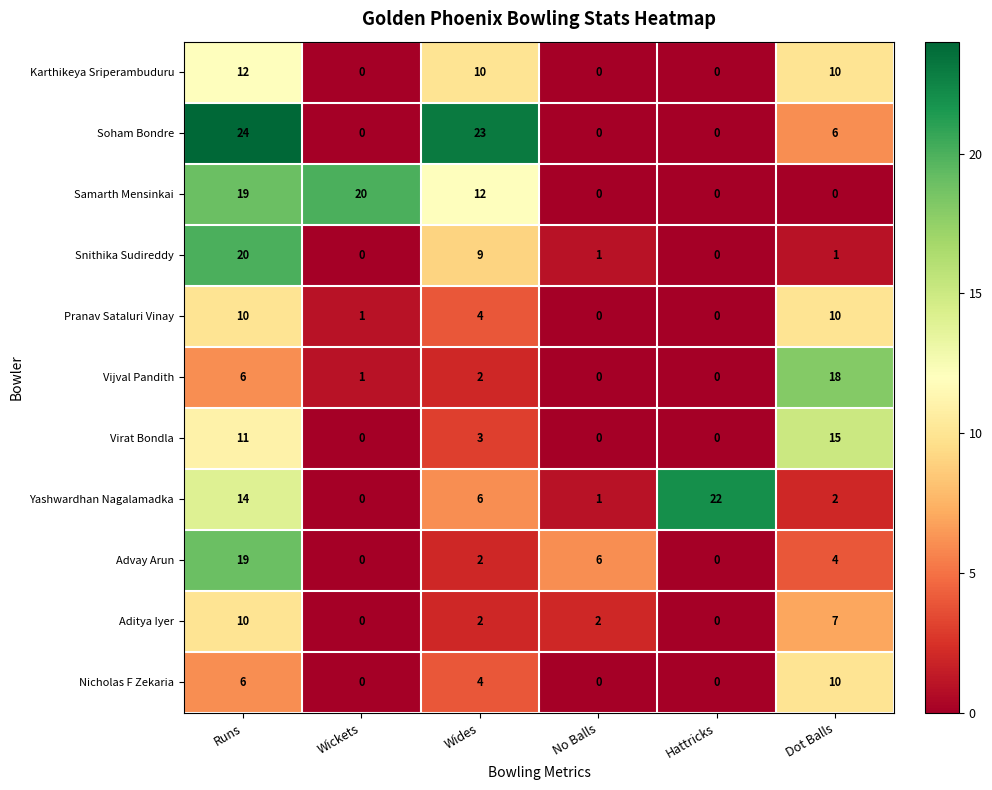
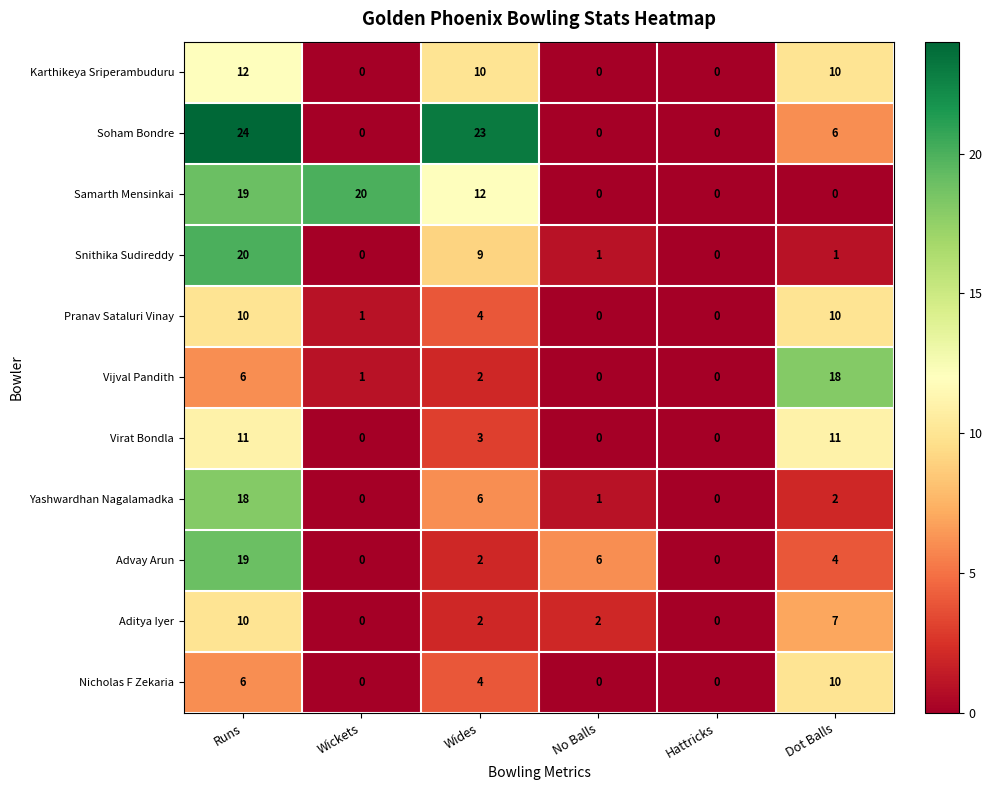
  {
    "Karthikeya Sriperambuduru": {
      "Runs": 12,
      "Wickets": 0,
      "Wides": 10,
      "No Balls": 0,
      "Hattricks": 0,
      "Dot Balls": 10
    },
    "Soham Bondre": {
      "Runs": 24,
      "Wickets": 0,
      "Wides": 23,
      "No Balls": 0,
      "Hattricks": 0,
      "Dot Balls": 6
    },
    "Samarth Mensinkai": {
      "Runs": 19,
      "Wickets": 20,
      "Wides": 12,
      "No Balls": 0,
      "Hattricks": 0,
      "Dot Balls": 0
    },
    "Snithika Sudireddy": {
      "Runs": 20,
      "Wickets": 0,
      "Wides": 9,
      "No Balls": 1,
      "Hattricks": 0,
      "Dot Balls": 1
    },
    "Pranav Sataluri Vinay": {
      "Runs": 10,
      "Wickets": 1,
      "Wides": 4,
      "No Balls": 0,
      "Hattricks": 0,
      "Dot Balls": 10
    },
    "Vijval Pandith": {
      "Runs": 6,
      "Wickets": 1,
      "Wides": 2,
      "No Balls": 0,
      "Hattricks": 0,
      "Dot Balls": 18
    },
    "Virat Bondla": {
      "Runs": 11,
      "Wickets": 0,
      "Wides": 3,
      "No Balls": 0,
      "Hattricks": 0,
-     "Dot Balls": 15
+     "Dot Balls": 11
    },
    "Yashwardhan Nagalamadka": {
-     "Runs": 14,
+     "Runs": 18,
      "Wickets": 0,
      "Wides": 6,
      "No Balls": 1,
-     "Hattricks": 22,
+     "Hattricks": 0,
      "Dot Balls": 2
    },
    "Advay Arun": {
      "Runs": 19,
      "Wickets": 0,
      "Wides": 2,
      "No Balls": 6,
      "Hattricks": 0,
      "Dot Balls": 4
    },
    "Aditya Iyer": {
      "Runs": 10,
      "Wickets": 0,
      "Wides": 2,
      "No Balls": 2,
      "Hattricks": 0,
      "Dot Balls": 7
    },
    "Nicholas F Zekaria": {
      "Runs": 6,
      "Wickets": 0,
      "Wides": 4,
      "No Balls": 0,
      "Hattricks": 0,
      "Dot Balls": 10
    }
  }
